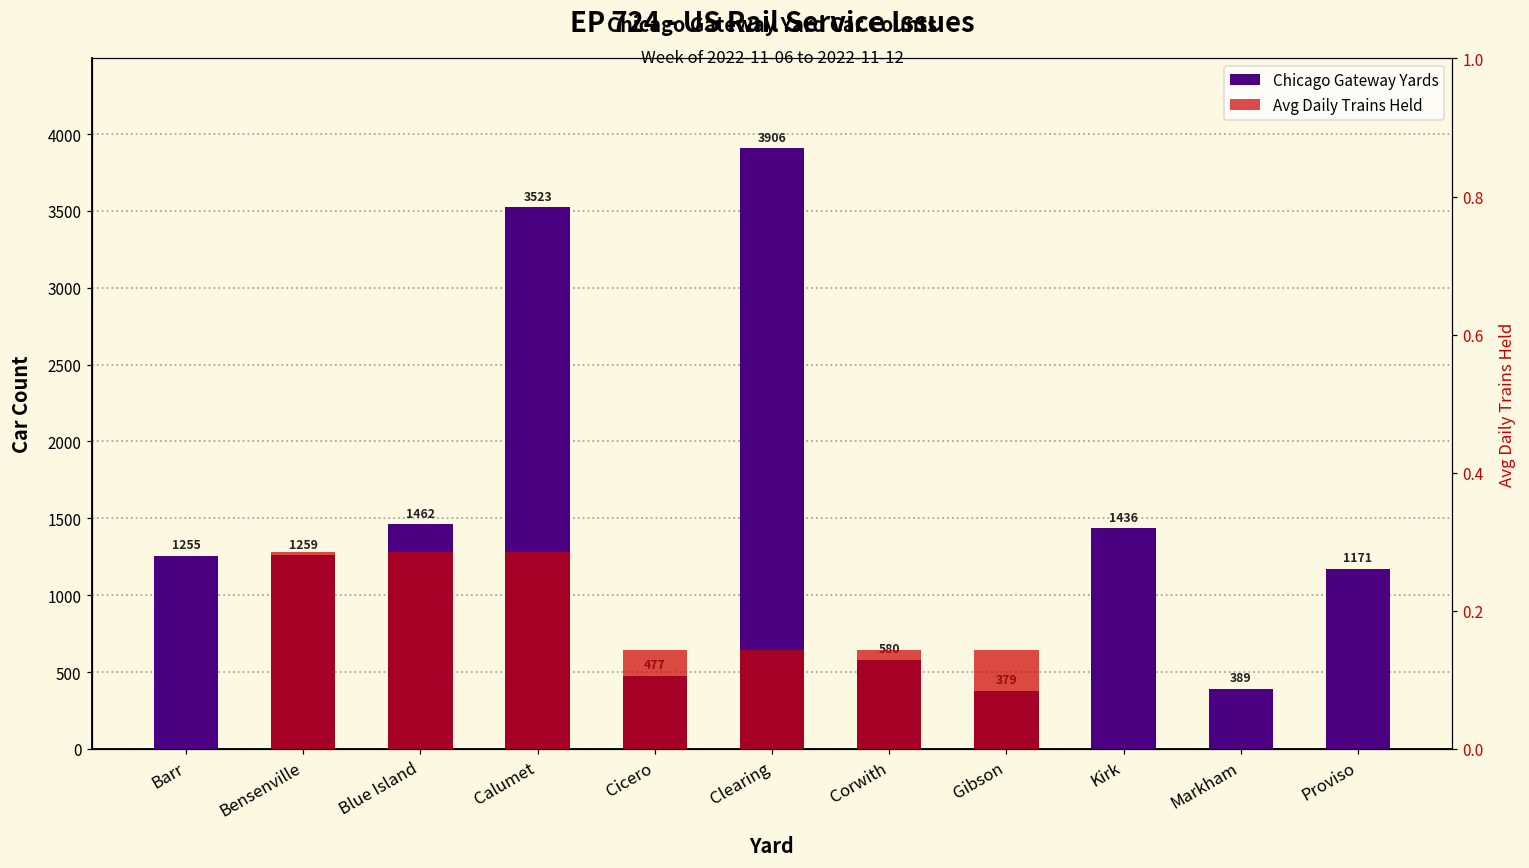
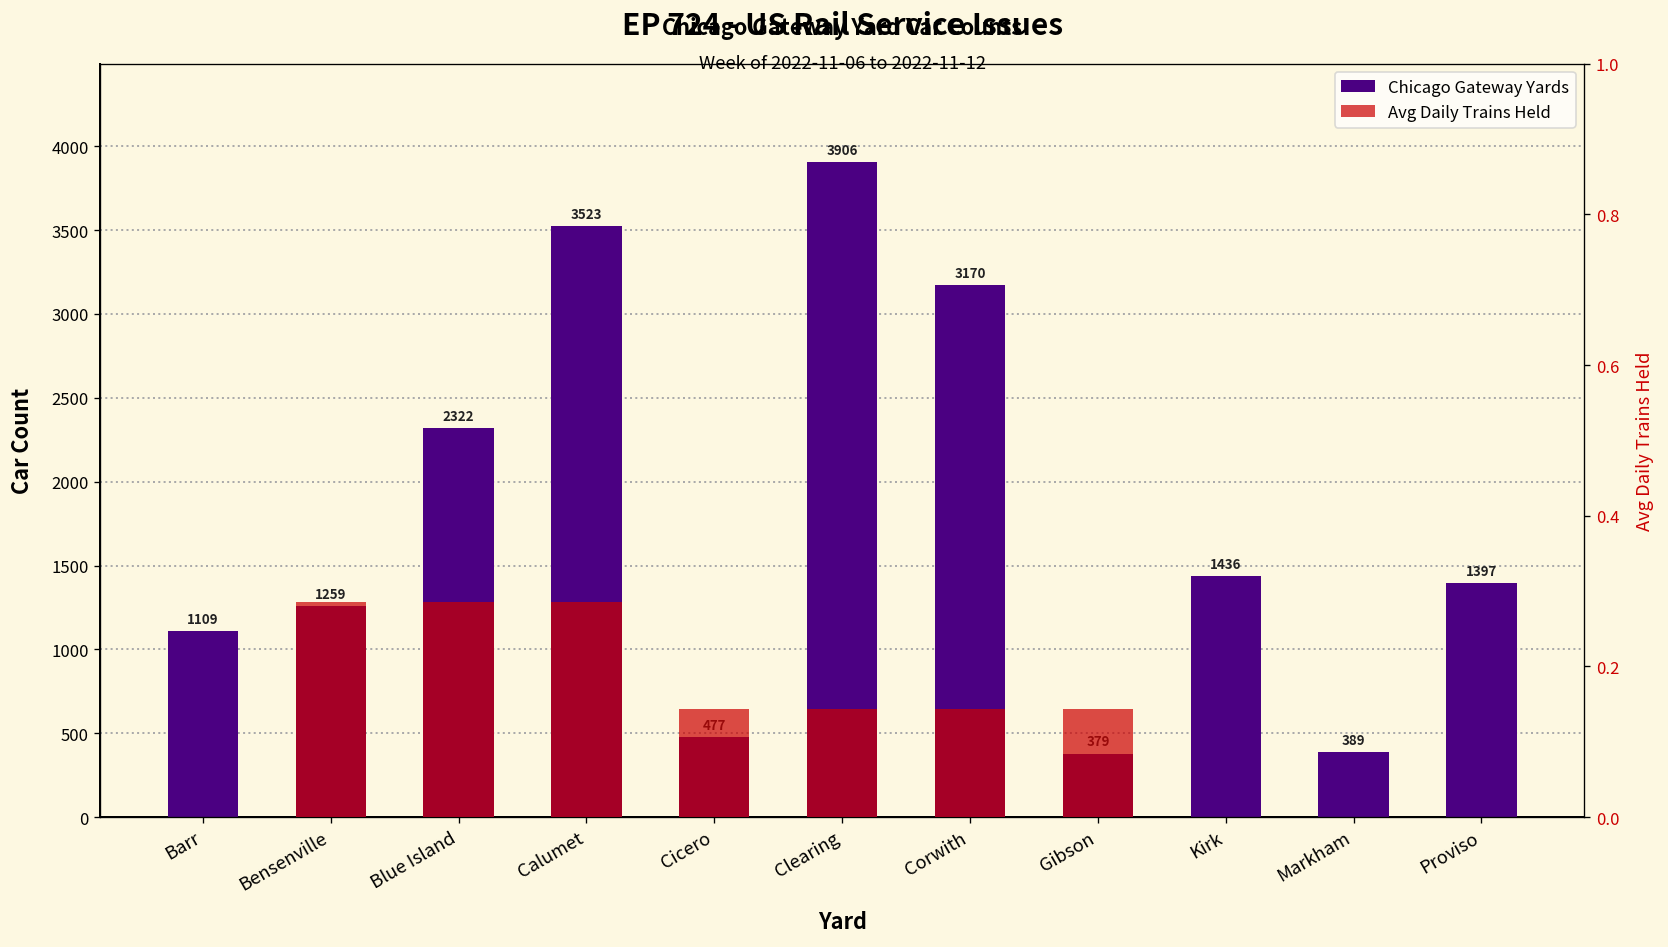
  {
    "Chicago Gateway Yards": {
-     "Barr": 1255,
+     "Barr": 1109,
      "Bensenville": 1259,
-     "Blue Island": 1462,
+     "Blue Island": 2322,
      "Calumet": 3523,
      "Cicero": 477,
      "Clearing": 3906,
-     "Corwith": 580,
+     "Corwith": 3170,
      "Gibson": 379,
      "Kirk": 1436,
      "Markham": 389,
-     "Proviso": 1171
+     "Proviso": 1397
    }
  }
